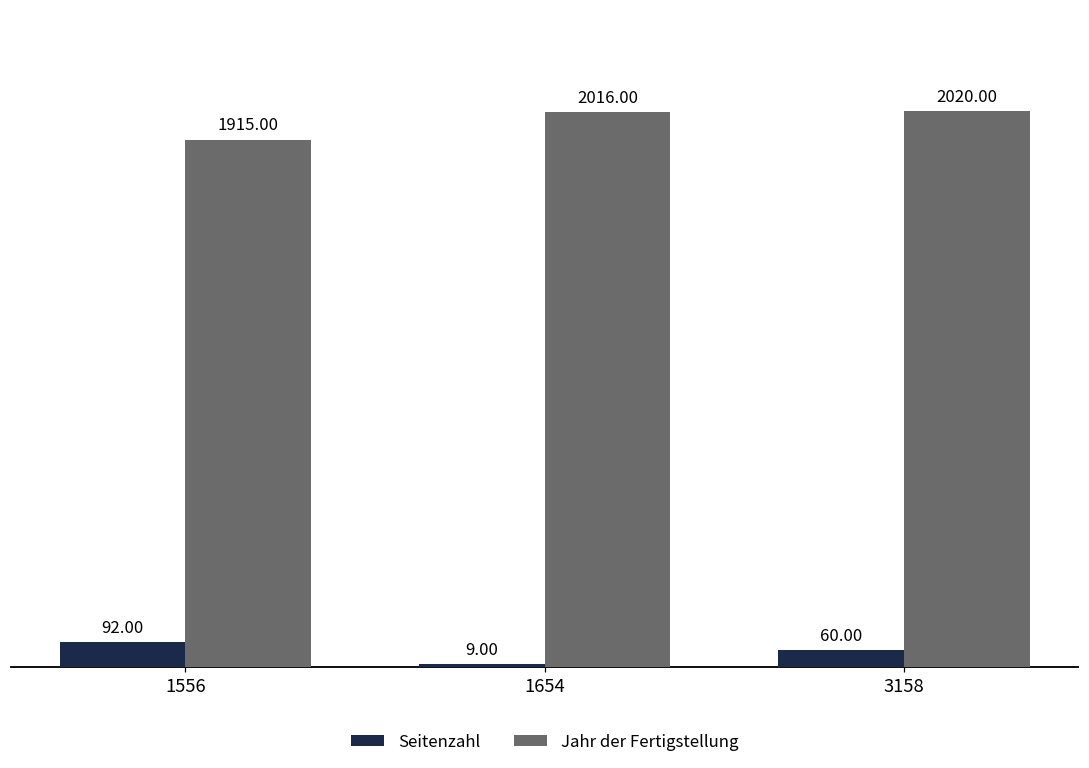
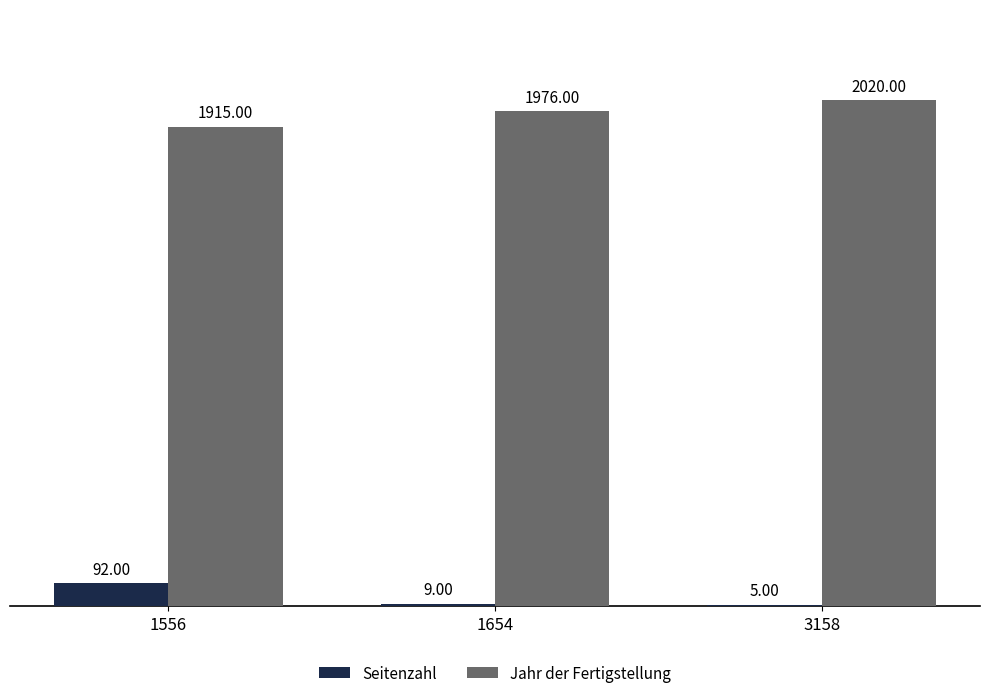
  {
    "Seitenzahl": {
      "1556": 92.00,
      "1654": 9.00,
-     "3158": 60.00
+     "3158": 5.00
    },
    "Jahr der Fertigstellung": {
      "1556": 1915.00,
-     "1654": 2016.00,
+     "1654": 1976.00,
      "3158": 2020.00
    }
  }
